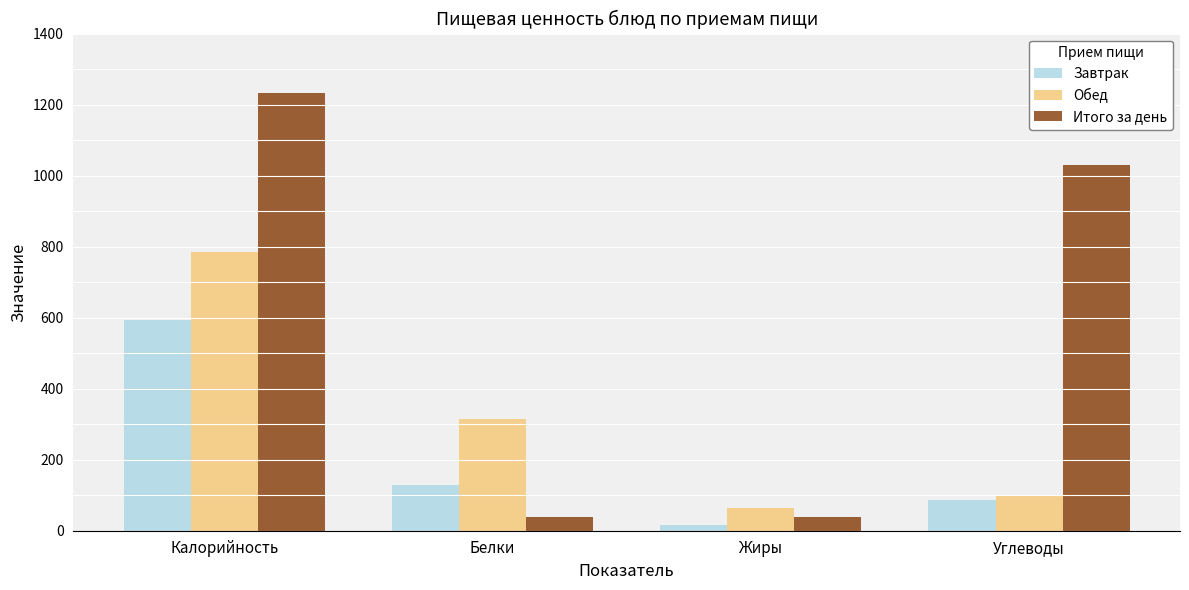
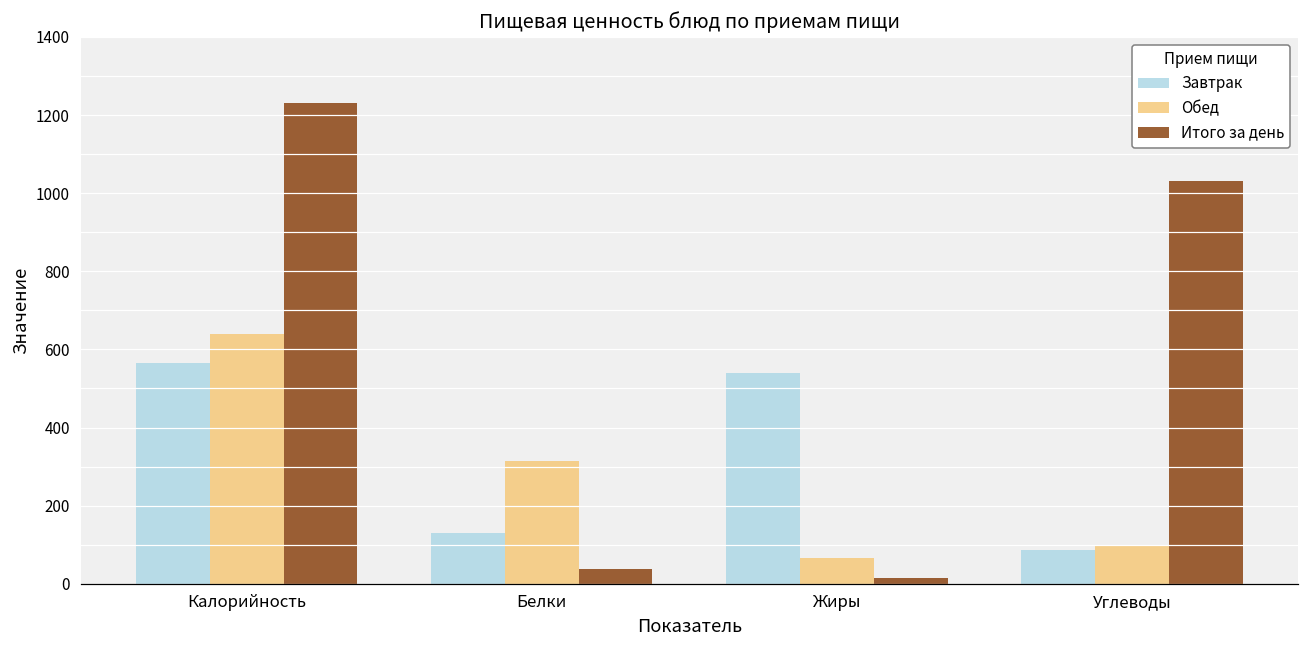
  {
    "Завтрак": {
-     "Калорийность": 590,
+     "Калорийность": 560,
      "Белки": 130,
-     "Жиры": 10,
+     "Жиры": 540,
      "Углеводы": 90
    },
    "Обед": {
-     "Калорийность": 790,
+     "Калорийность": 640,
      "Белки": 310,
      "Жиры": 60,
      "Углеводы": 100
    },
    "Итого за день": {
      "Калорийность": 1230,
      "Белки": 40,
-     "Жиры": 40,
+     "Жиры": 10,
      "Углеводы": 1030
    }
  }
